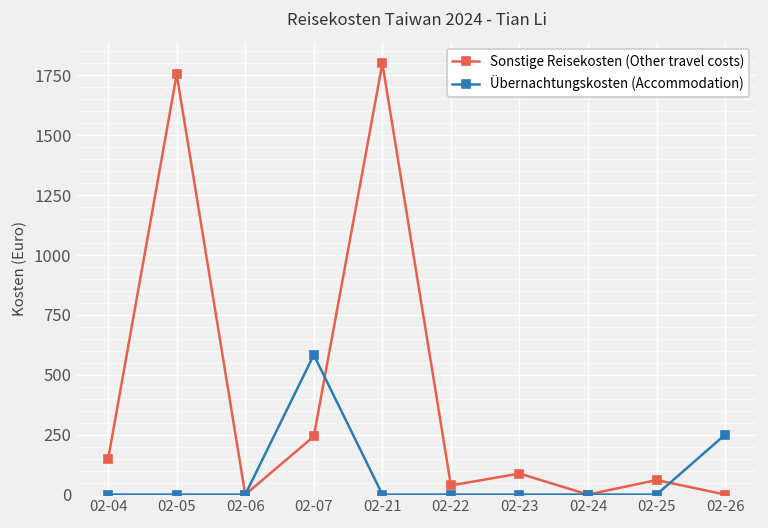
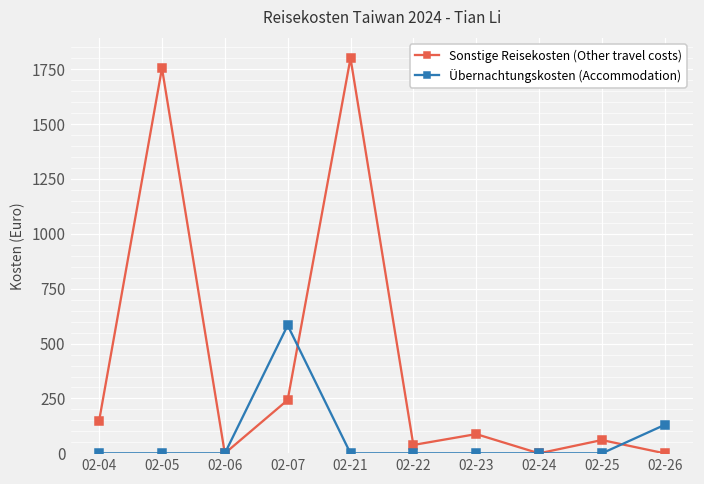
  {
    "Sonstige Reisekosten (Other travel costs)": {
      "02-04": 150,
      "02-05": 1750,
      "02-07": 240,
      "02-21": 1800,
      "02-22": 40,
      "02-23": 90,
      "02-25": 60,
      "02-26": 0
    },
    "Übernachtungskosten (Accommodation)": {
      "02-04": 0,
      "02-05": 0,
      "02-07": 580,
      "02-21": 0,
      "02-22": 0,
      "02-23": 0,
      "02-25": 0,
-     "02-26": 250
+     "02-26": 130
    }
  }
